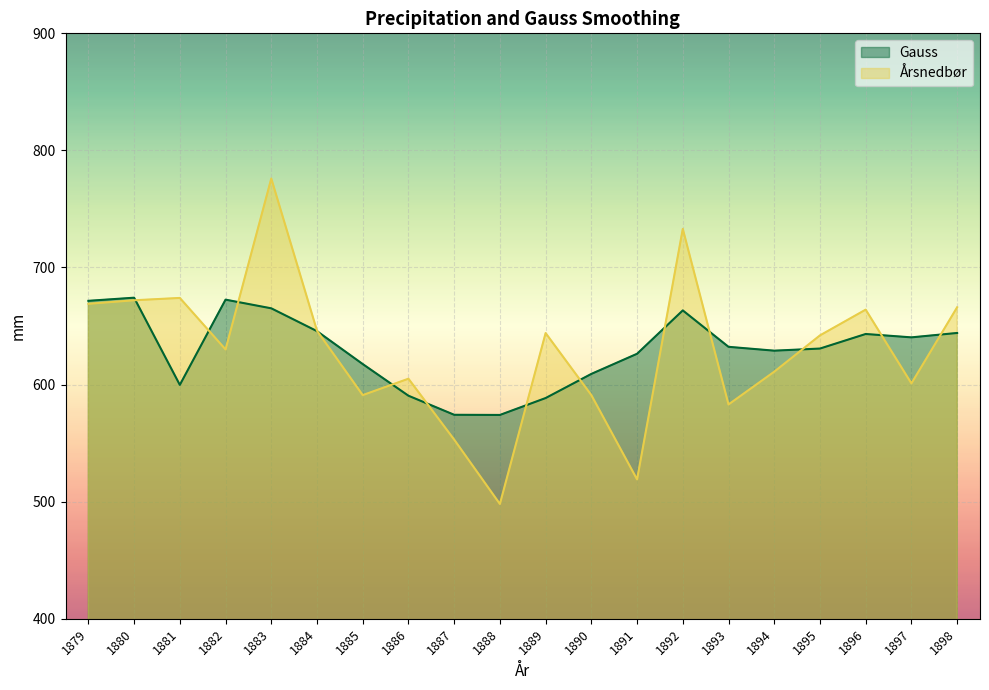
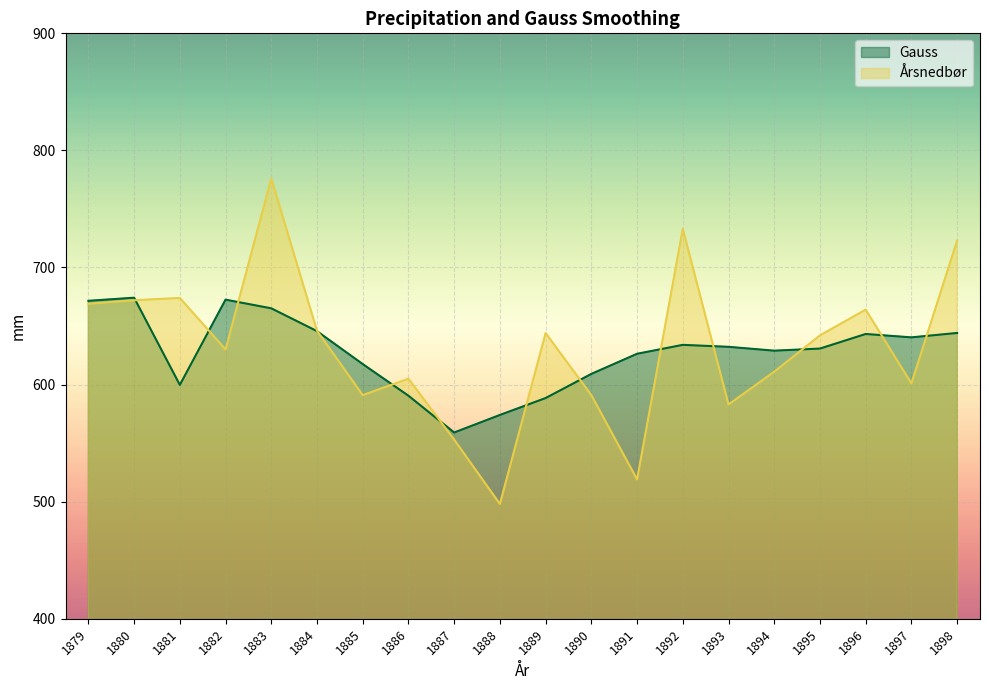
  {
    "Gauss": {
      "1879": 672,
      "1880": 674,
      "1881": 600,
      "1882": 673,
      "1883": 665,
      "1885": 618,
      "1886": 590,
-     "1887": 574,
+     "1887": 559,
      "1888": 574,
      "1889": 588,
      "1890": 609,
      "1891": 626,
-     "1892": 663,
+     "1892": 634,
      "1893": 632,
      "1894": 629,
      "1895": 631,
      "1896": 643,
      "1897": 640,
      "1898": 644
    },
    "Årsnedbør": {
      "1879": 669,
      "1880": 672,
      "1881": 674,
      "1882": 630,
      "1883": 776,
      "1885": 591,
      "1886": 605,
      "1887": 553,
      "1888": 498,
      "1889": 644,
      "1890": 591,
      "1891": 519,
      "1892": 733,
      "1893": 583,
      "1894": 611,
      "1895": 642,
      "1896": 664,
      "1897": 601,
-     "1898": 666
+     "1898": 723
    }
  }
